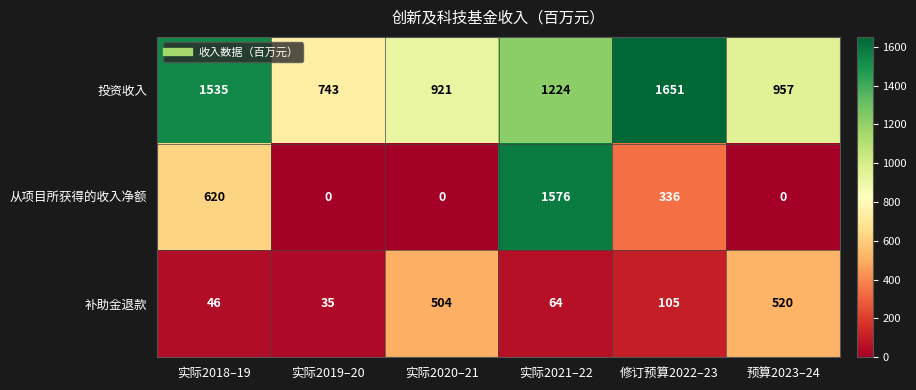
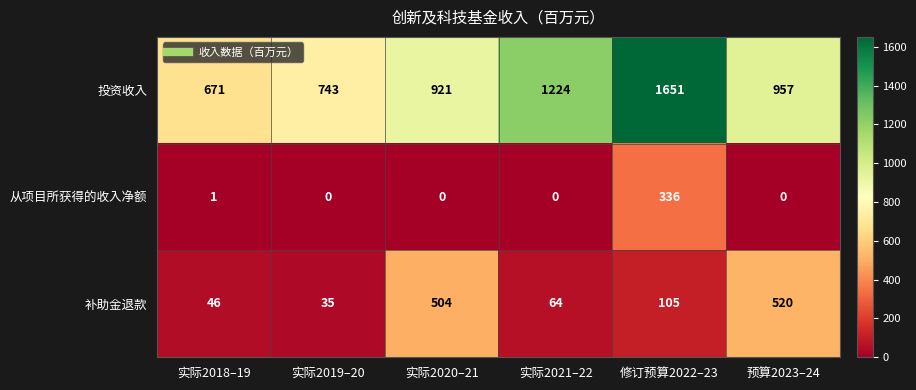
  {
    "投资收入": {
-     "实际2018–19": 1535,
+     "实际2018–19": 671,
      "实际2019–20": 743,
      "实际2020–21": 921,
      "实际2021–22": 1224,
      "修订预算2022–23": 1651,
      "预算2023–24": 957
    },
    "从项目所获得的收入净额": {
-     "实际2018–19": 620,
+     "实际2018–19": 1,
      "实际2019–20": 0,
      "实际2020–21": 0,
-     "实际2021–22": 1576,
+     "实际2021–22": 0,
      "修订预算2022–23": 336,
      "预算2023–24": 0
    },
    "补助金退款": {
      "实际2018–19": 46,
      "实际2019–20": 35,
      "实际2020–21": 504,
      "实际2021–22": 64,
      "修订预算2022–23": 105,
      "预算2023–24": 520
    }
  }
